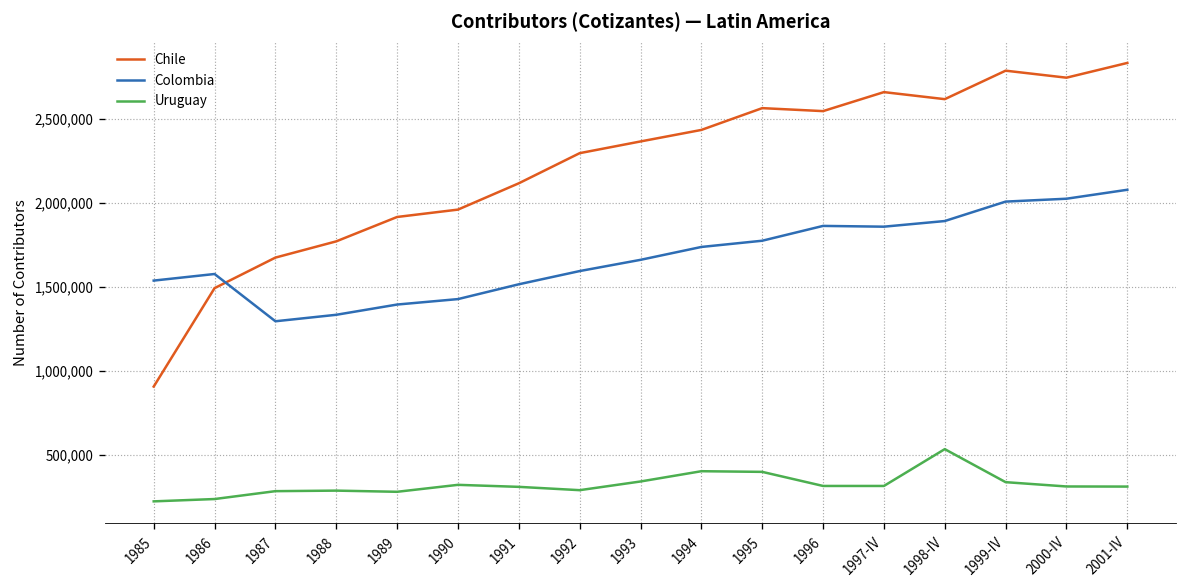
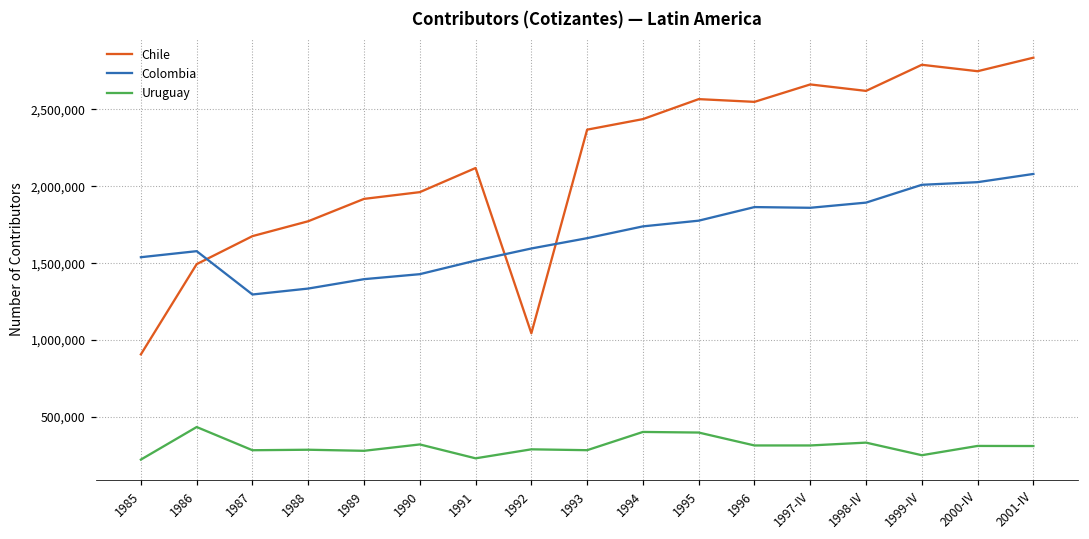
  {
    "Chile": {
      "1985": "910,000",
      "1986": "1,490,000",
      "1987": "1,680,000",
      "1988": "1,770,000",
      "1989": "1,920,000",
      "1990": "1,960,000",
      "1991": "2,120,000",
-     "1992": "2,300,000",
+     "1992": "1,040,000",
      "1993": "2,370,000",
      "1994": "2,440,000",
      "1995": "2,570,000",
      "1996": "2,550,000",
      "1997-IV": "2,660,000",
      "1998-IV": "2,620,000",
      "1999-IV": "2,790,000",
      "2000-IV": "2,750,000",
      "2001-IV": "2,840,000"
    },
    "Colombia": {
      "1985": "1,540,000",
      "1986": "1,580,000",
      "1987": "1,300,000",
      "1988": "1,330,000",
      "1989": "1,400,000",
      "1990": "1,430,000",
      "1991": "1,520,000",
      "1992": "1,600,000",
      "1993": "1,660,000",
      "1994": "1,740,000",
      "1995": "1,780,000",
      "1996": "1,860,000",
      "1997-IV": "1,860,000",
      "1998-IV": "1,890,000",
      "1999-IV": "2,010,000",
      "2000-IV": "2,030,000",
      "2001-IV": "2,080,000"
    },
    "Uruguay": {
      "1985": "220,000",
-     "1986": "240,000",
+     "1986": "430,000",
      "1987": "280,000",
      "1988": "290,000",
      "1989": "280,000",
      "1990": "320,000",
-     "1991": "310,000",
+     "1991": "230,000",
      "1992": "290,000",
-     "1993": "340,000",
+     "1993": "280,000",
      "1994": "400,000",
      "1995": "400,000",
      "1996": "310,000",
      "1997-IV": "310,000",
-     "1998-IV": "530,000",
-     "1999-IV": "340,000",
+     "1998-IV": "330,000",
+     "1999-IV": "250,000",
      "2000-IV": "310,000",
      "2001-IV": "310,000"
    }
  }
